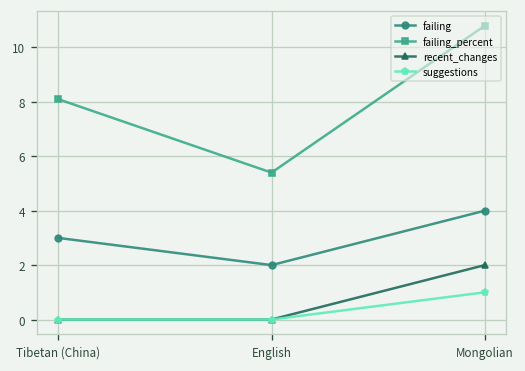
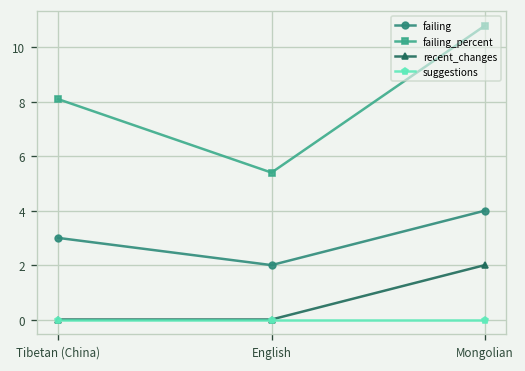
  {
    "suggestions": {
-     "Mongolian": 1
+     "Mongolian": 0
    }
  }
